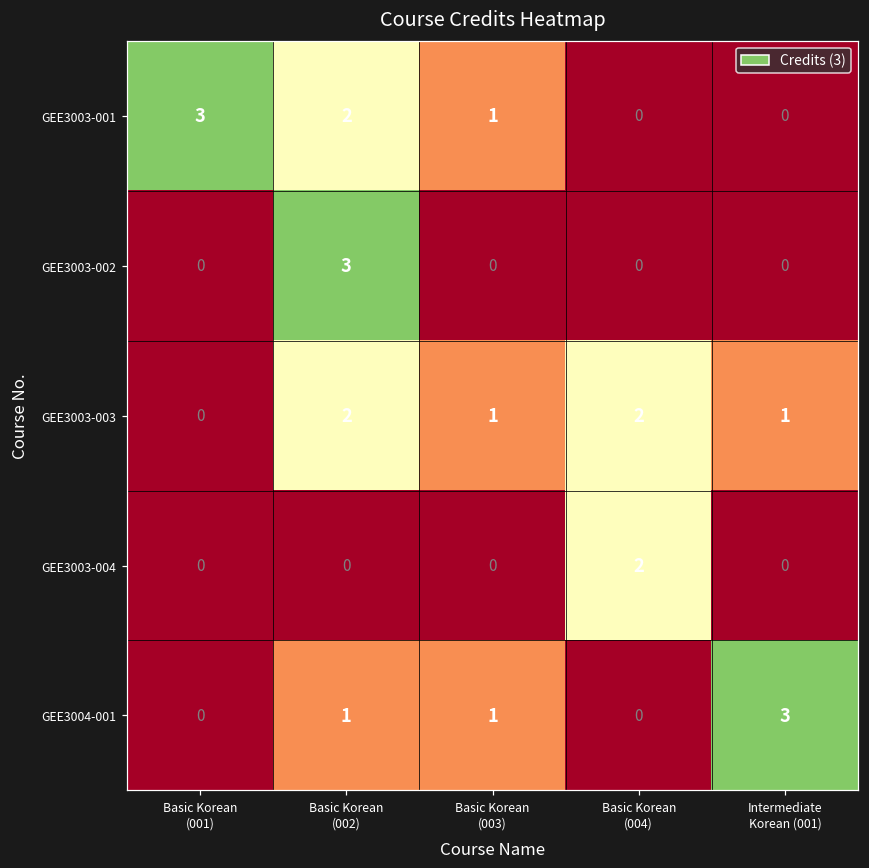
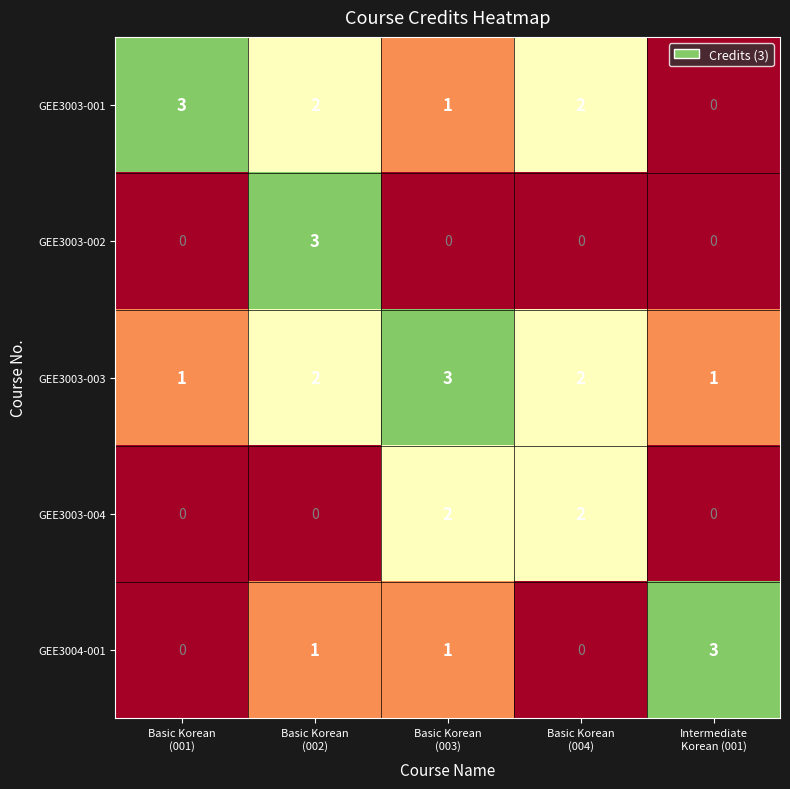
  {
    "GEE3003-001": {
      "Basic Korean (001)": 3,
      "Basic Korean (002)": 2,
      "Basic Korean (003)": 1,
-     "Basic Korean (004)": 0,
+     "Basic Korean (004)": 2,
      "Intermediate Korean (001)": 0
    },
    "GEE3003-002": {
      "Basic Korean (001)": 0,
      "Basic Korean (002)": 3,
      "Basic Korean (003)": 0,
      "Basic Korean (004)": 0,
      "Intermediate Korean (001)": 0
    },
    "GEE3003-003": {
-     "Basic Korean (001)": 0,
+     "Basic Korean (001)": 1,
      "Basic Korean (002)": 2,
-     "Basic Korean (003)": 1,
+     "Basic Korean (003)": 3,
      "Basic Korean (004)": 2,
      "Intermediate Korean (001)": 1
    },
    "GEE3003-004": {
      "Basic Korean (001)": 0,
      "Basic Korean (002)": 0,
-     "Basic Korean (003)": 0,
+     "Basic Korean (003)": 2,
      "Basic Korean (004)": 2,
      "Intermediate Korean (001)": 0
    },
    "GEE3004-001": {
      "Basic Korean (001)": 0,
      "Basic Korean (002)": 1,
      "Basic Korean (003)": 1,
      "Basic Korean (004)": 0,
      "Intermediate Korean (001)": 3
    }
  }
